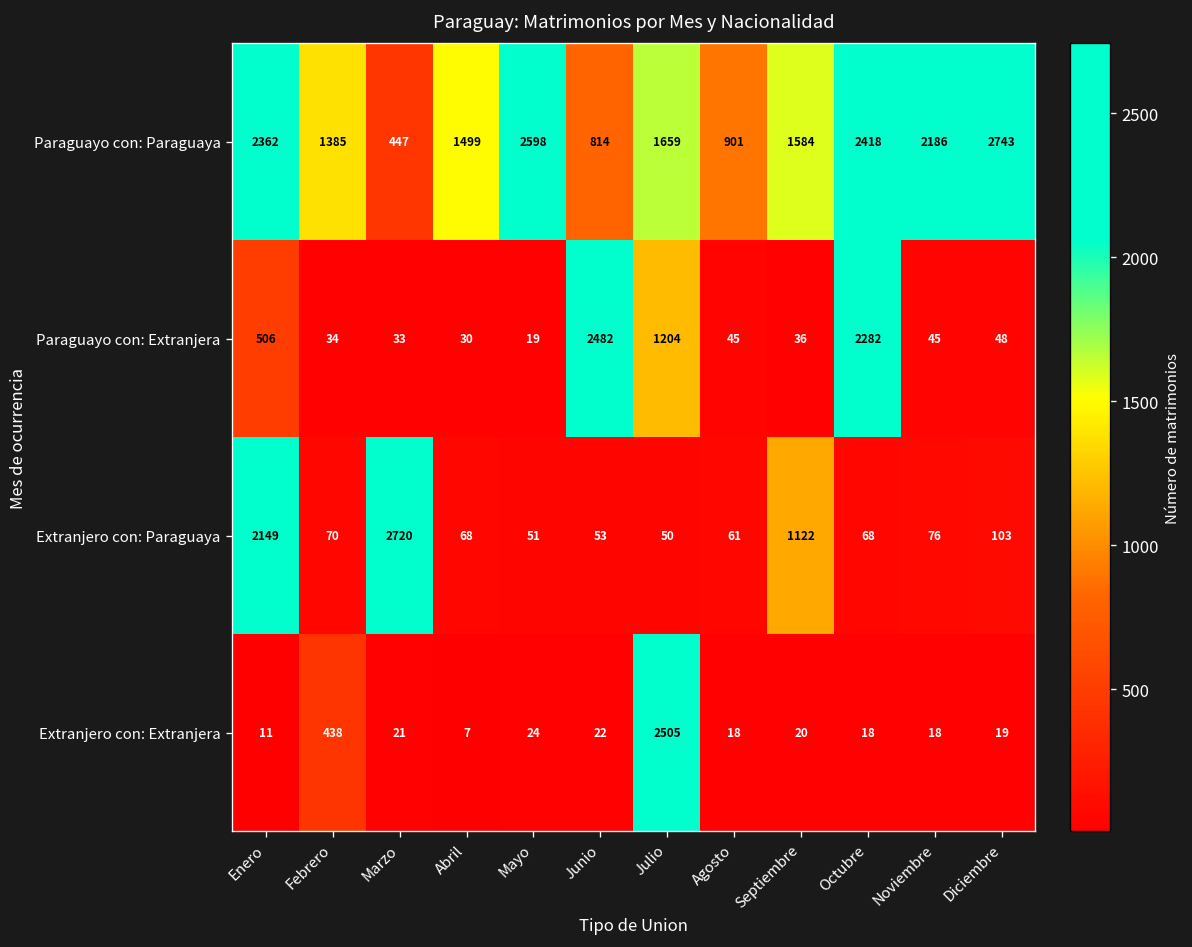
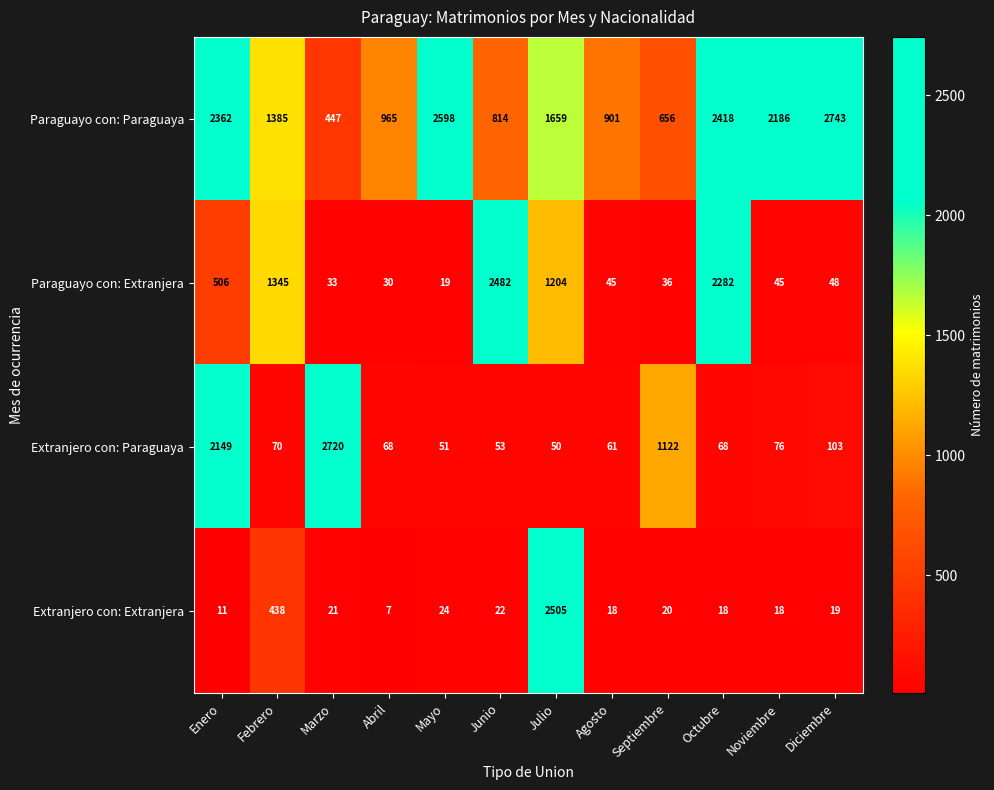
  {
    "Paraguayo con: Paraguaya": {
      "Enero": 2362,
      "Febrero": 1385,
      "Marzo": 447,
-     "Abril": 1499,
+     "Abril": 965,
      "Mayo": 2598,
      "Junio": 814,
      "Julio": 1659,
      "Agosto": 901,
-     "Septiembre": 1584,
+     "Septiembre": 656,
      "Octubre": 2418,
      "Noviembre": 2186,
      "Diciembre": 2743
    },
    "Paraguayo con: Extranjera": {
      "Enero": 506,
-     "Febrero": 34,
+     "Febrero": 1345,
      "Marzo": 33,
      "Abril": 30,
      "Mayo": 19,
      "Junio": 2482,
      "Julio": 1204,
      "Agosto": 45,
      "Septiembre": 36,
      "Octubre": 2282,
      "Noviembre": 45,
      "Diciembre": 48
    },
    "Extranjero con: Paraguaya": {
      "Enero": 2149,
      "Febrero": 70,
      "Marzo": 2720,
      "Abril": 68,
      "Mayo": 51,
      "Junio": 53,
      "Julio": 50,
      "Agosto": 61,
      "Septiembre": 1122,
      "Octubre": 68,
      "Noviembre": 76,
      "Diciembre": 103
    },
    "Extranjero con: Extranjera": {
      "Enero": 11,
      "Febrero": 438,
      "Marzo": 21,
      "Abril": 7,
      "Mayo": 24,
      "Junio": 22,
      "Julio": 2505,
      "Agosto": 18,
      "Septiembre": 20,
      "Octubre": 18,
      "Noviembre": 18,
      "Diciembre": 19
    }
  }
